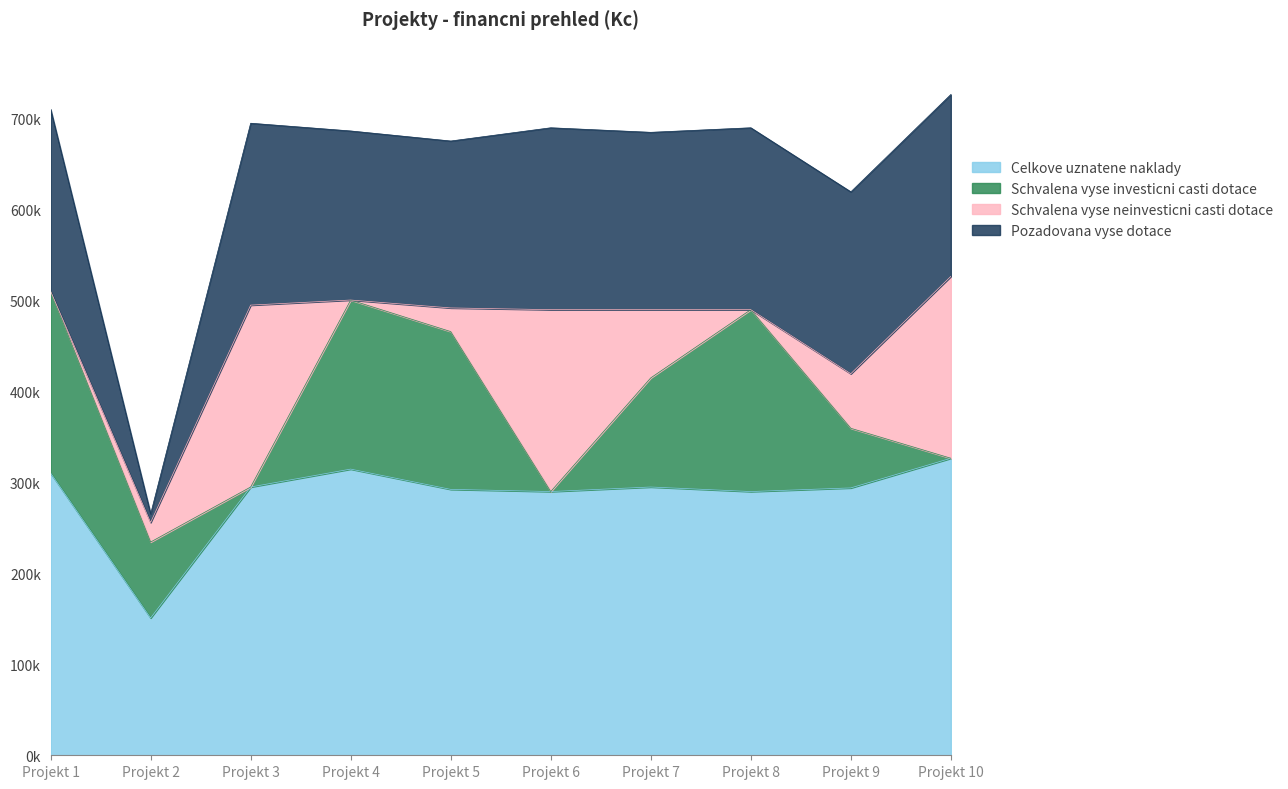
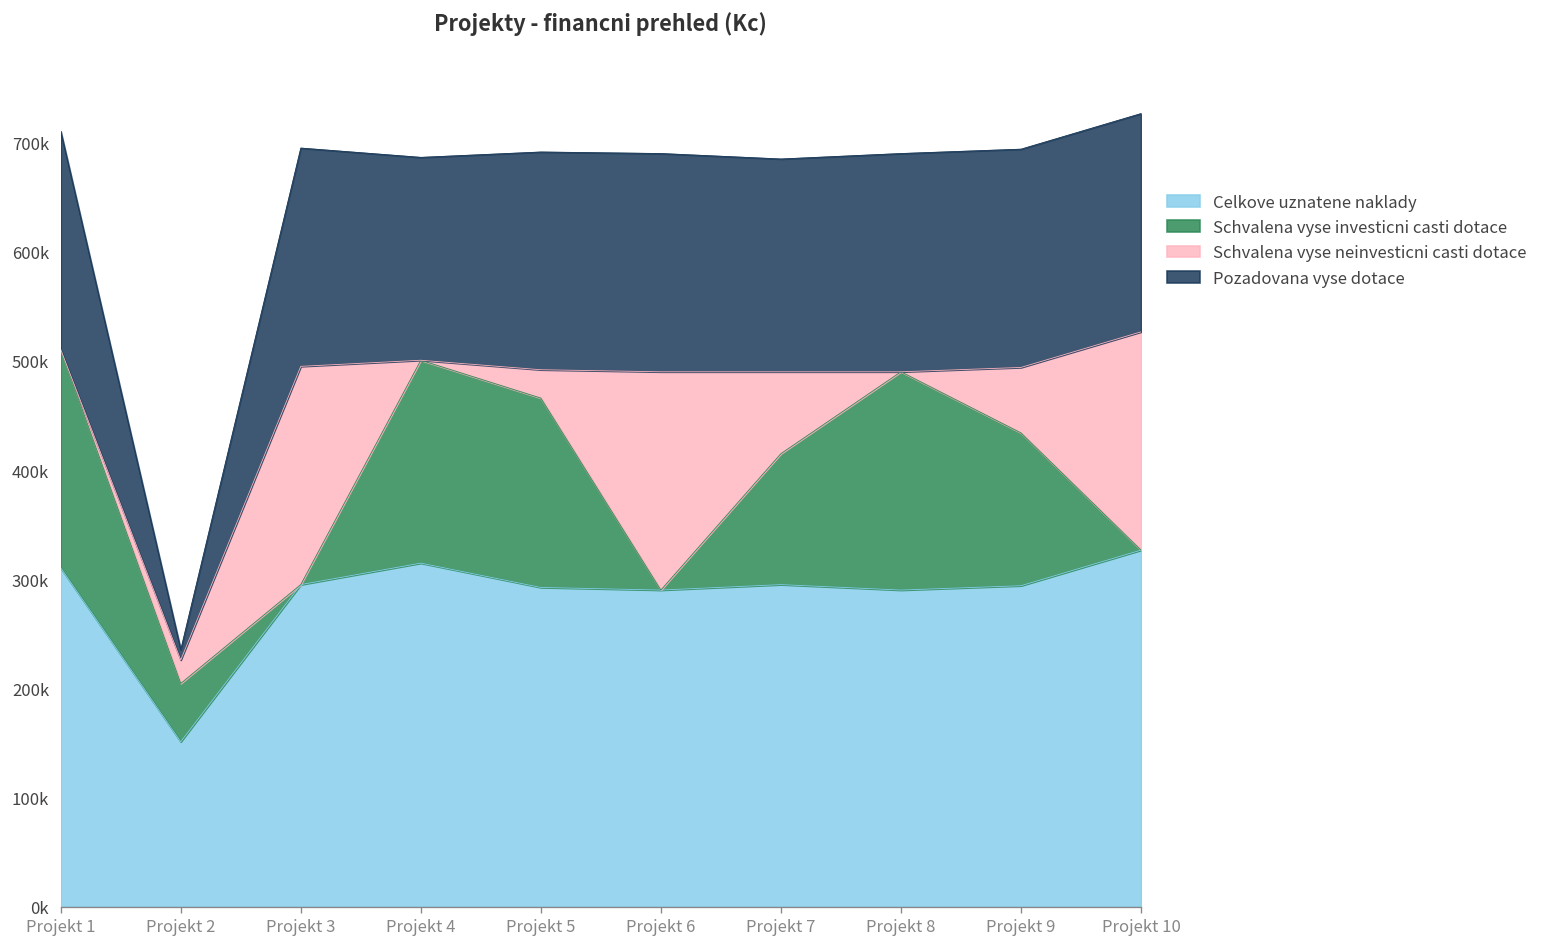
  {
    "Celkove uznatene naklady": {
      "Projekt 1": 310000,
      "Projekt 2": 150000,
      "Projekt 4": 310000,
      "Projekt 5": 290000,
      "Projekt 7": 300000,
      "Projekt 8": 290000,
      "Projekt 9": 290000
    },
    "Schvalena vyse investicni casti dotace": {
-     "Projekt 2": 80000,
+     "Projekt 2": 50000,
      "Projekt 5": 170000,
      "Projekt 7": 120000,
-     "Projekt 9": 70000
+     "Projekt 9": 140000
    },
    "Schvalena vyse neinvesticni casti dotace": {
      "Projekt 2": 20000,
      "Projekt 3": 200000,
      "Projekt 5": 30000,
      "Projekt 6": 200000,
      "Projekt 7": 80000,
      "Projekt 9": 60000,
      "Projekt 10": 200000
    },
    "Pozadovana vyse dotace": {
      "Projekt 1": 200000,
      "Projekt 2": 10000,
      "Projekt 3": 200000,
      "Projekt 4": 190000,
-     "Projekt 5": 180000,
+     "Projekt 5": 200000,
      "Projekt 6": 200000,
      "Projekt 7": 200000,
      "Projekt 8": 200000,
      "Projekt 9": 200000,
      "Projekt 10": 200000
    }
  }
